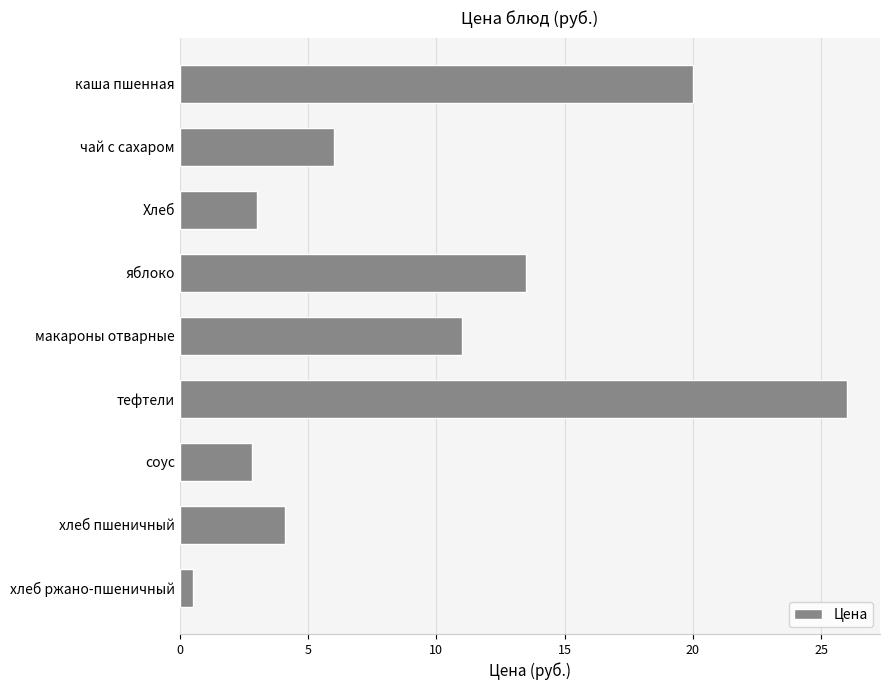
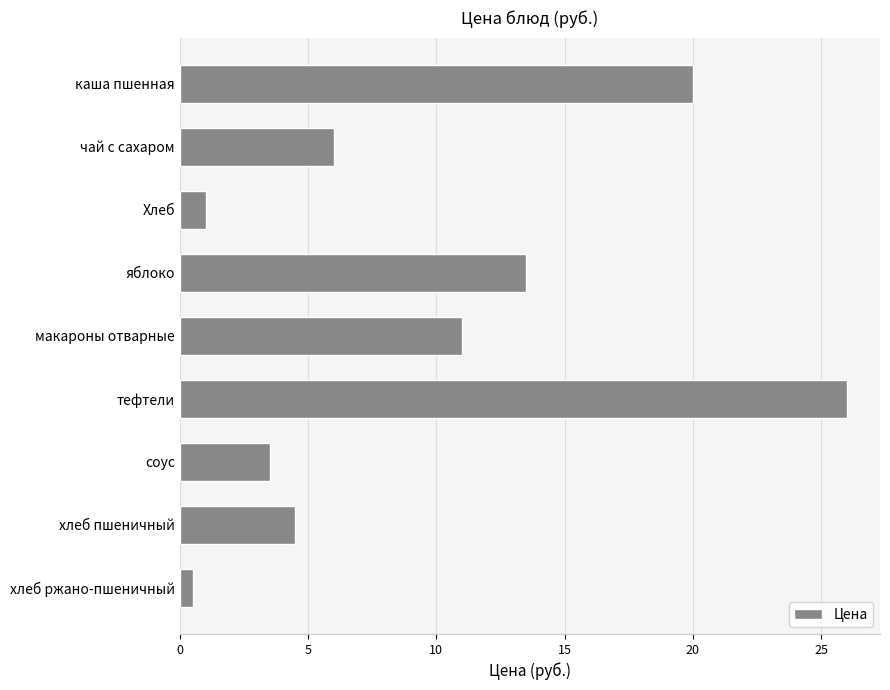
  {
    "каша пшенная": 20.0,
    "чай с сахаром": 6.0,
-   "Хлеб": 3,
+   "Хлеб": 1,
    "яблоко": 13.5,
    "макароны отварные": 11.0,
    "тефтели": 26.0,
-   "соус": 2.8,
-   "хлеб пшеничный": 4.1,
+   "соус": 3.5,
+   "хлеб пшеничный": 4.5,
    "хлеб ржано-пшеничный": 0.5
  }
